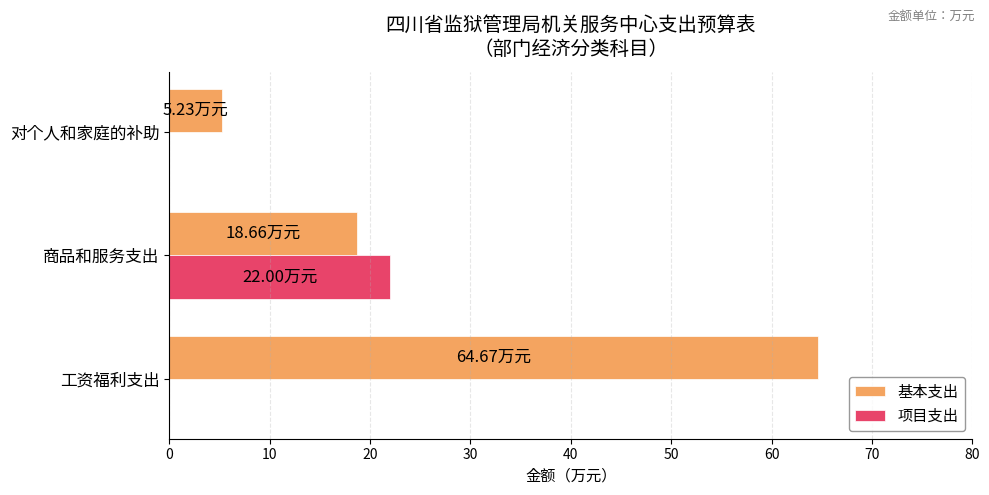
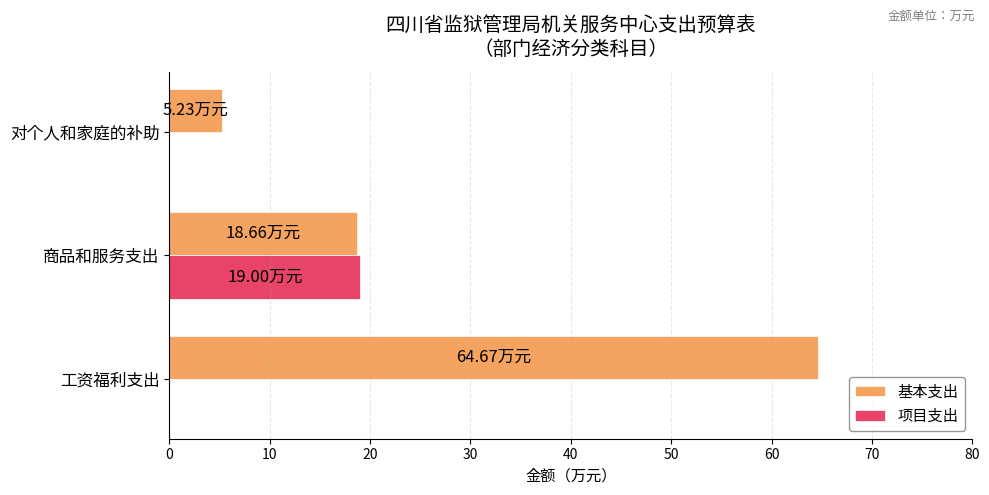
  {
    "基本支出": {
      "对个人和家庭的补助": 5.23,
      "商品和服务支出": 18.66,
      "工资福利支出": 64.67
    },
    "项目支出": {
-     "商品和服务支出": 22.00
+     "商品和服务支出": 19.00
    }
  }
